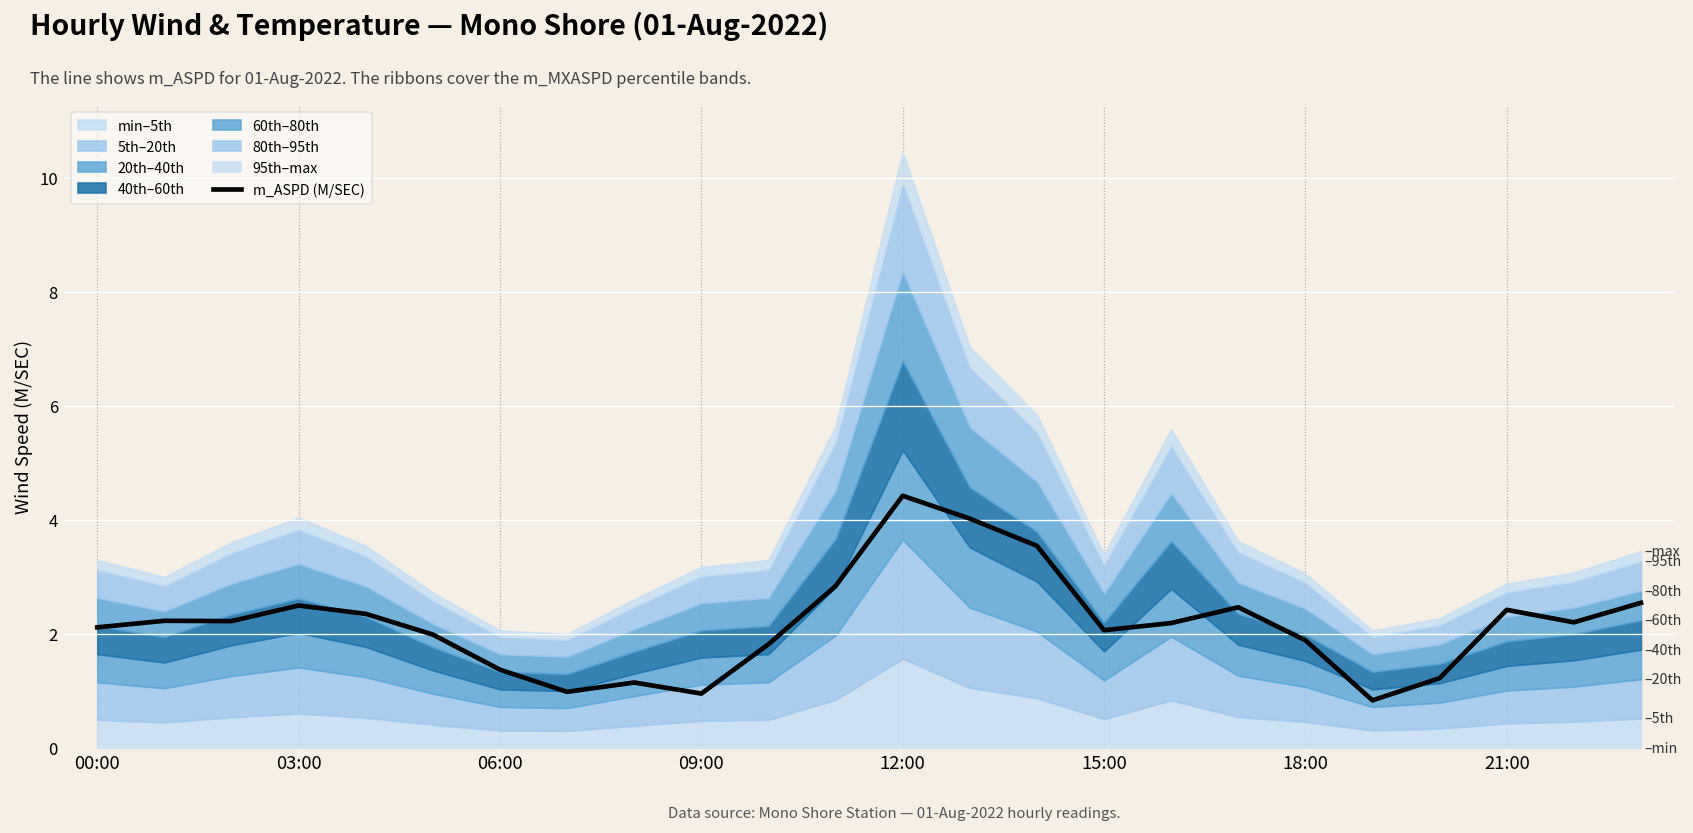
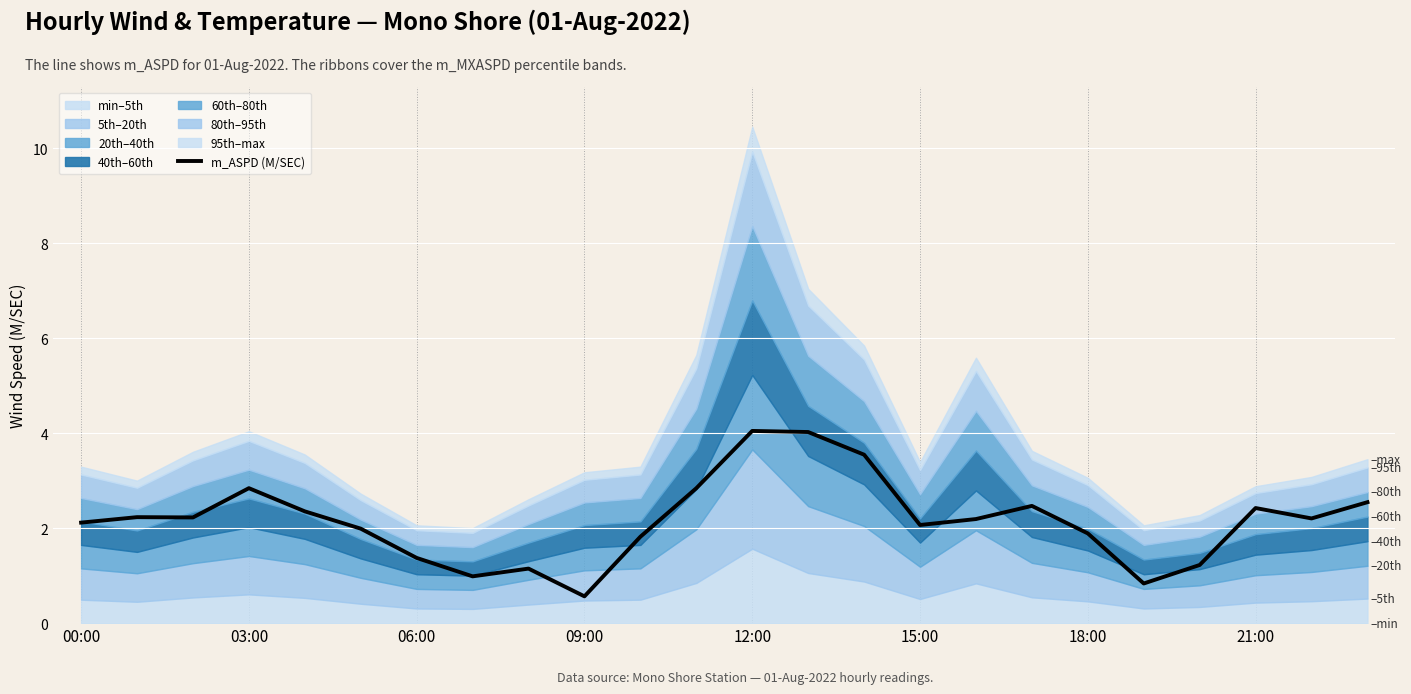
  {
    "m_ASPD (M/SEC)": {
-     "03:00": 2.5,
-     "09:00": 1.0,
-     "12:00": 4.4,
+     "03:00": 2.8,
+     "09:00": 0.6,
+     "12:00": 4.0,
      "15:00": 2.1,
      "18:00": 1.9,
      "21:00": 2.4
    },
    "40th–60th": {
      "03:00": 0.6,
      "09:00": 0.5,
      "12:00": 1.6,
      "15:00": 0.5,
      "18:00": 0.5,
      "21:00": 0.4
    }
  }
